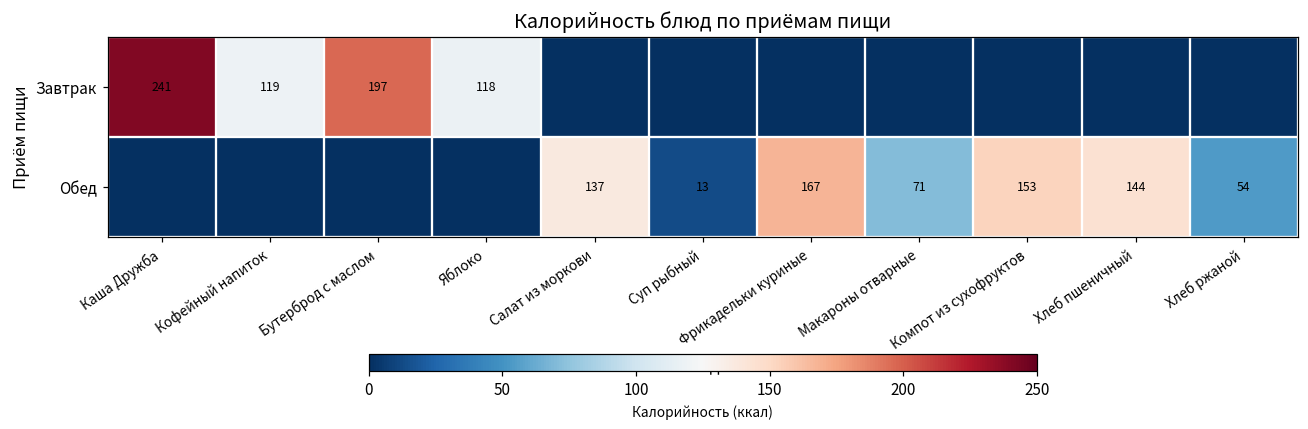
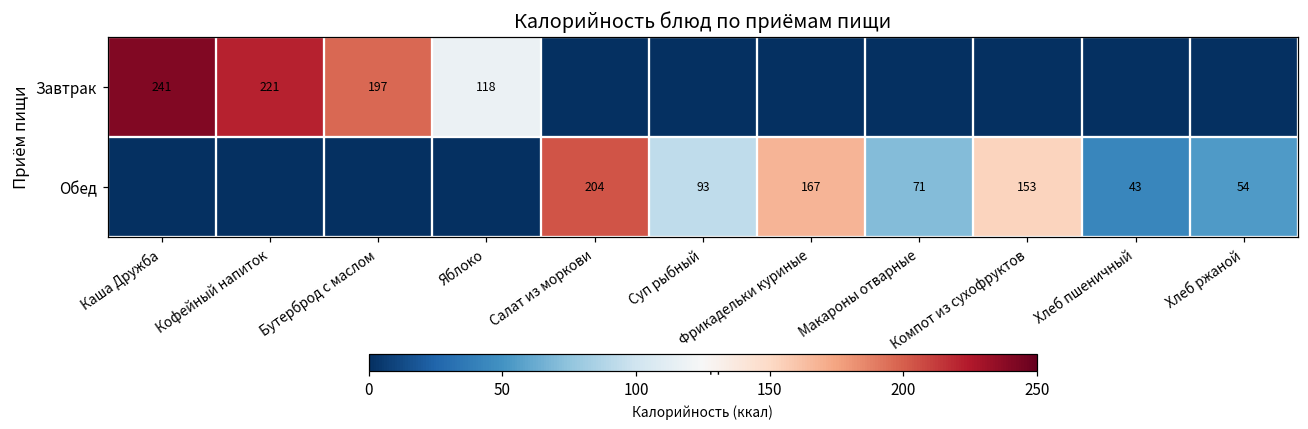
  {
    "Завтрак": {
      "Каша Дружба": 241,
-     "Кофейный напиток": 119,
+     "Кофейный напиток": 221,
      "Бутерброд с маслом": 197,
      "Яблоко": 118
    },
    "Обед": {
-     "Салат из моркови": 137,
-     "Суп рыбный": 13,
+     "Салат из моркови": 204,
+     "Суп рыбный": 93,
      "Фрикадельки куриные": 167,
      "Макароны отварные": 71,
      "Компот из сухофруктов": 153,
-     "Хлеб пшеничный": 144,
+     "Хлеб пшеничный": 43,
      "Хлеб ржаной": 54
    }
  }
